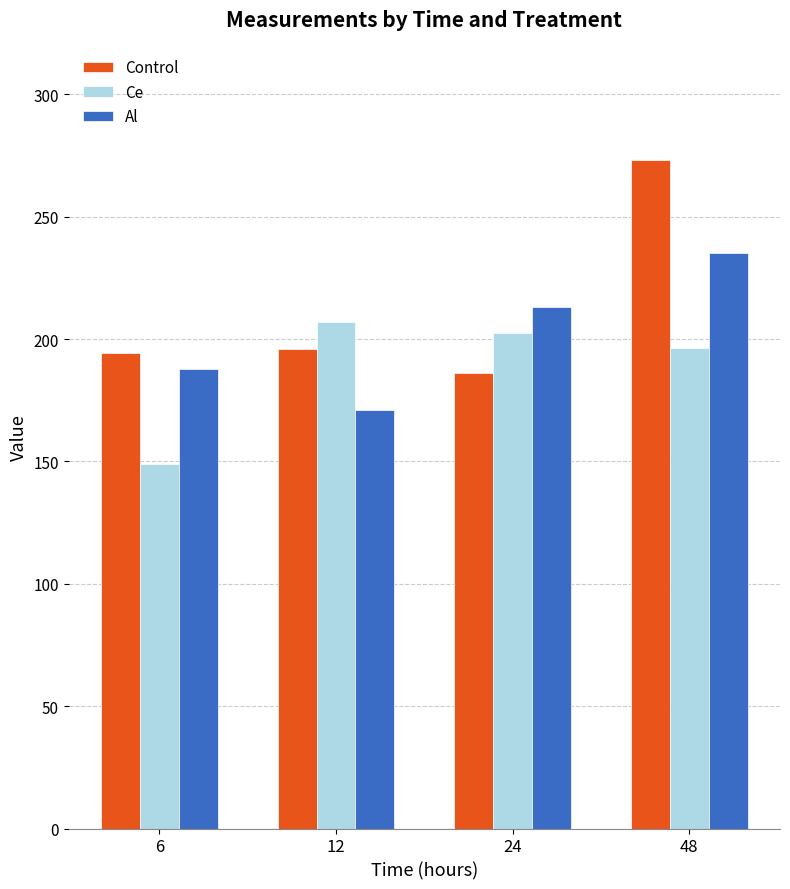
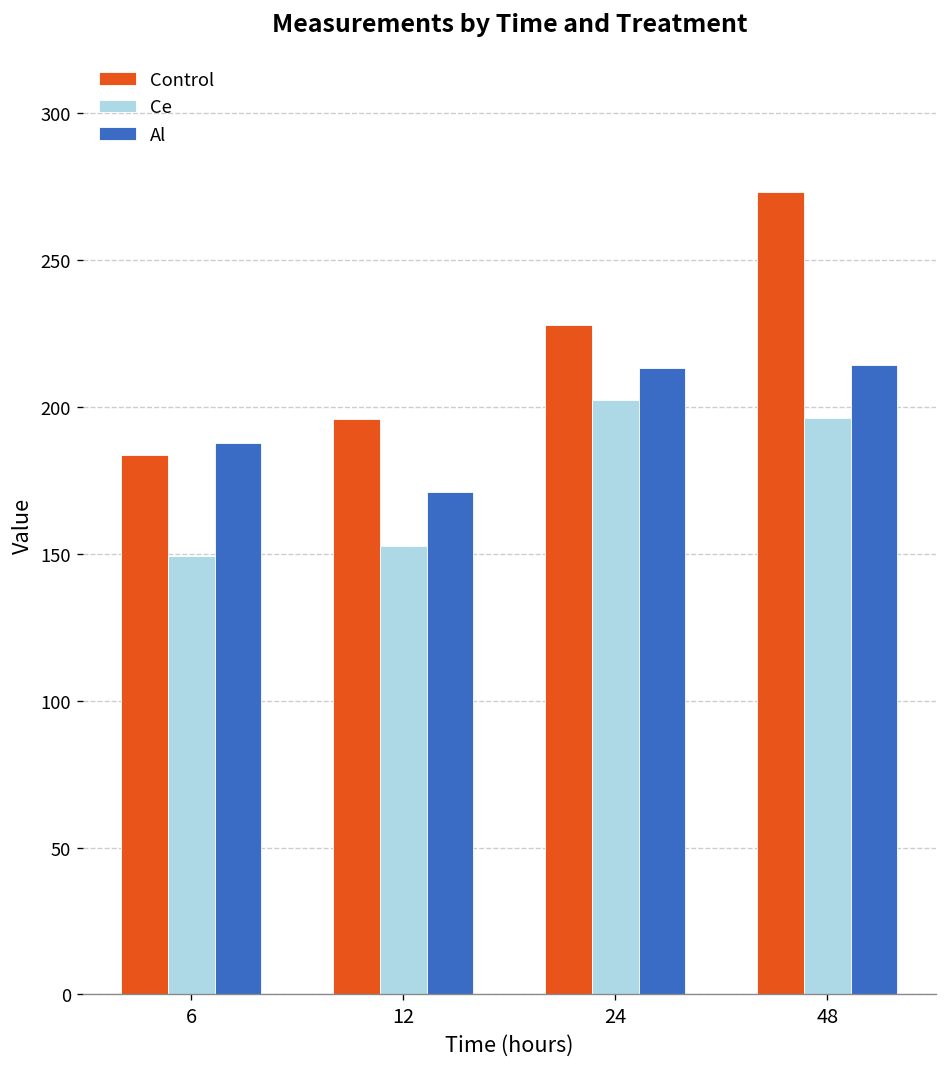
  {
    "Control": {
-     "6": 194,
+     "6": 184,
      "12": 196,
-     "24": 186,
+     "24": 228,
      "48": 273
    },
    "Ce": {
      "6": 149,
-     "12": 207,
+     "12": 153,
      "24": 202,
      "48": 196
    },
    "Al": {
      "6": 188,
      "12": 171,
      "24": 213,
-     "48": 235
+     "48": 214
    }
  }
